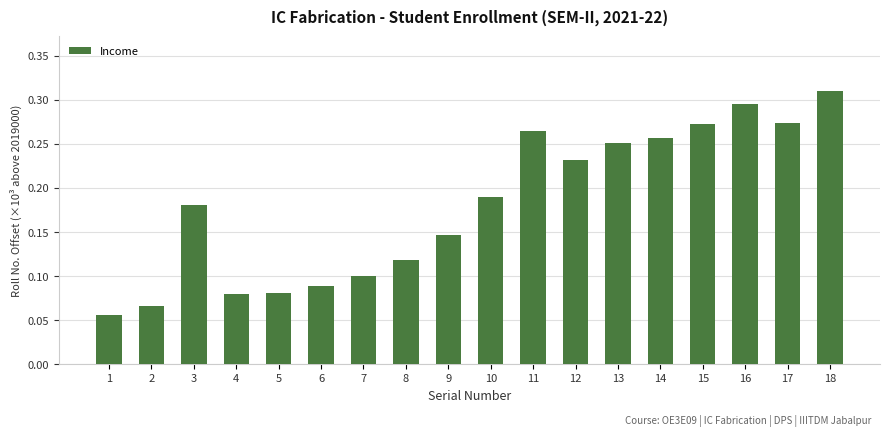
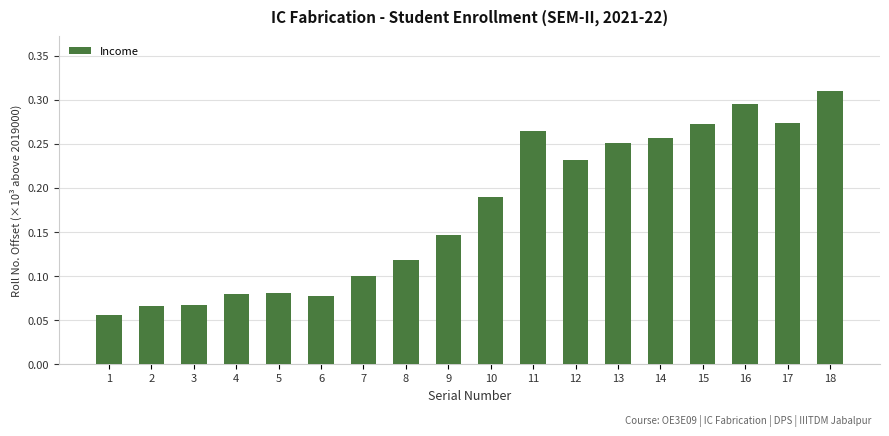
  {
    "1": 0.06,
    "2": 0.07,
-   "3": 0.18,
+   "3": 0.07,
    "4": 0.08,
    "5": 0.08,
-   "6": 0.09,
+   "6": 0.08,
    "7": 0.10,
    "8": 0.12,
    "9": 0.15,
    "10": 0.19,
    "11": 0.27,
    "12": 0.23,
    "13": 0.25,
    "14": 0.26,
    "15": 0.27,
    "16": 0.30,
    "17": 0.27,
    "18": 0.31
  }
